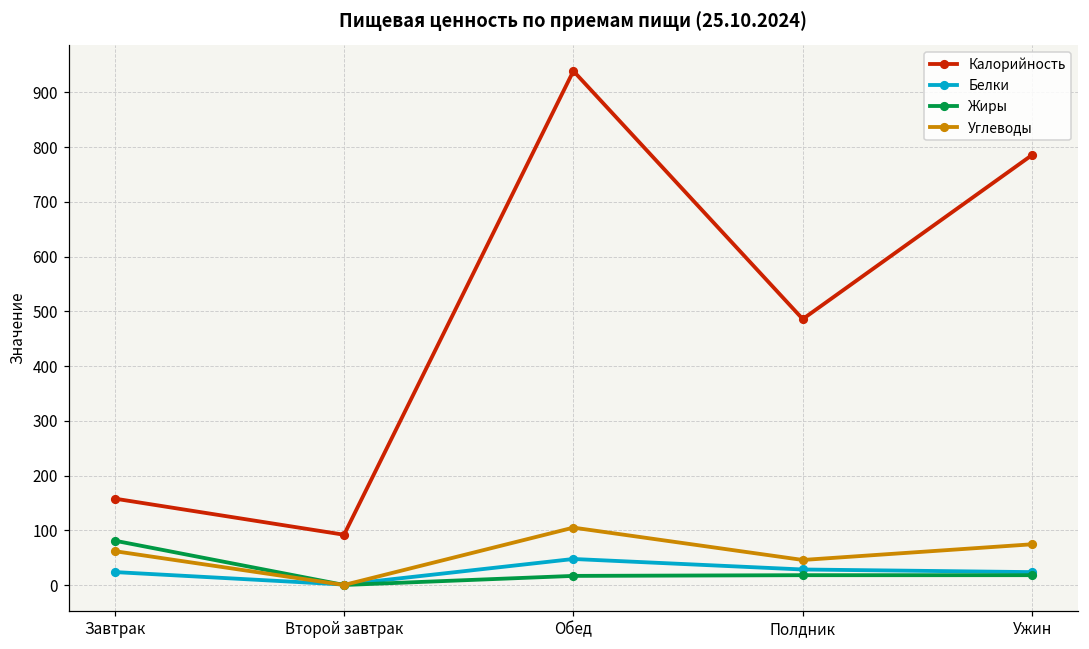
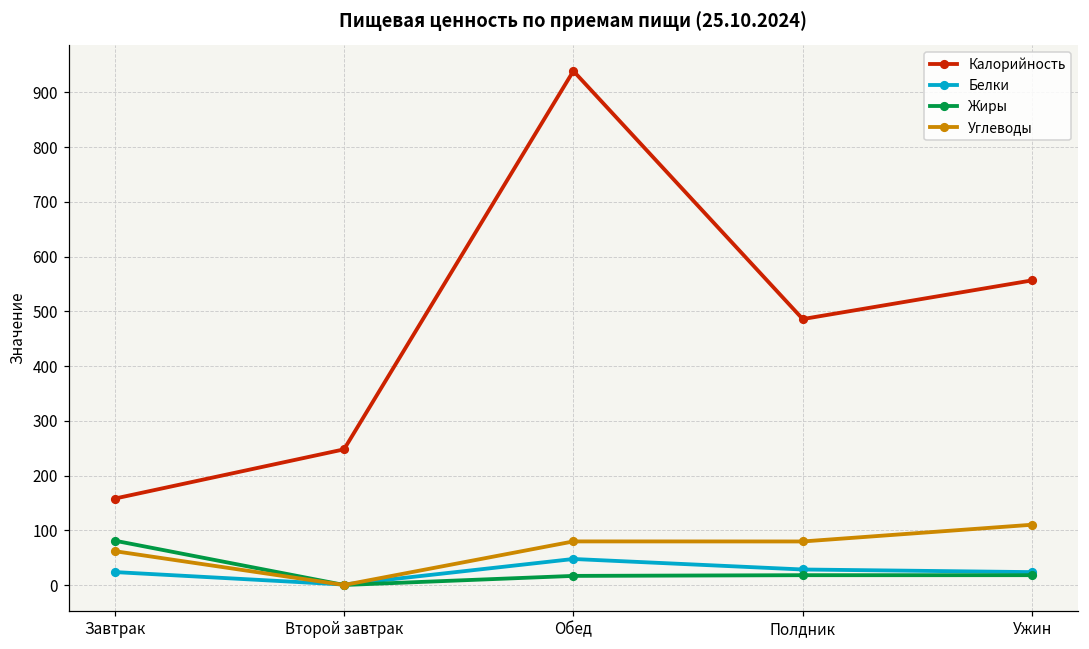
  {
    "Калорийность": {
      "Завтрак": 160,
-     "Второй завтрак": 90,
+     "Второй завтрак": 250,
      "Обед": 940,
      "Полдник": 490,
-     "Ужин": 790
+     "Ужин": 560
    },
    "Белки": {
      "Завтрак": 20,
      "Обед": 50,
      "Полдник": 30,
      "Ужин": 20
    },
    "Жиры": {
      "Завтрак": 80,
      "Обед": 20,
      "Полдник": 20,
      "Ужин": 20
    },
    "Углеводы": {
      "Завтрак": 60,
-     "Обед": 110,
-     "Полдник": 50,
-     "Ужин": 70
+     "Обед": 80,
+     "Полдник": 80,
+     "Ужин": 110
    }
  }
